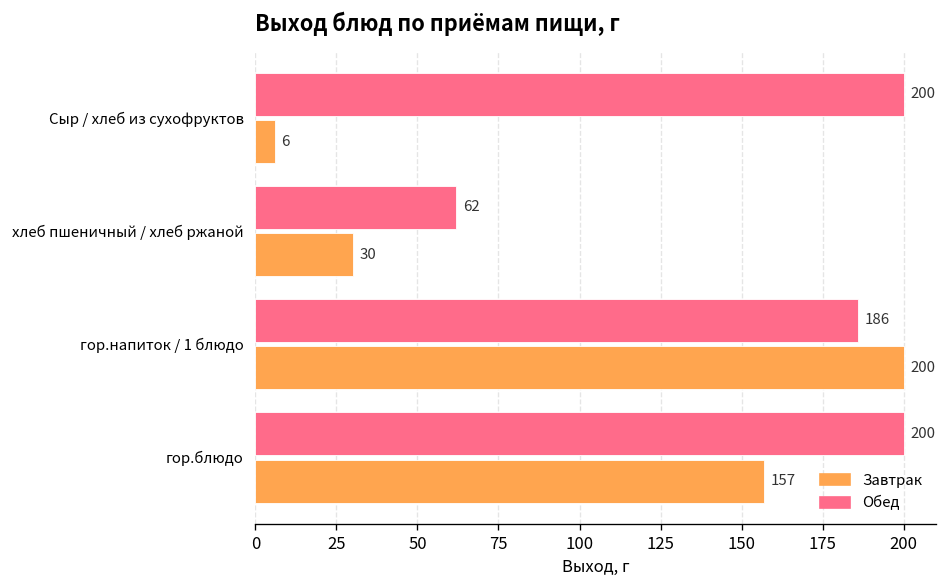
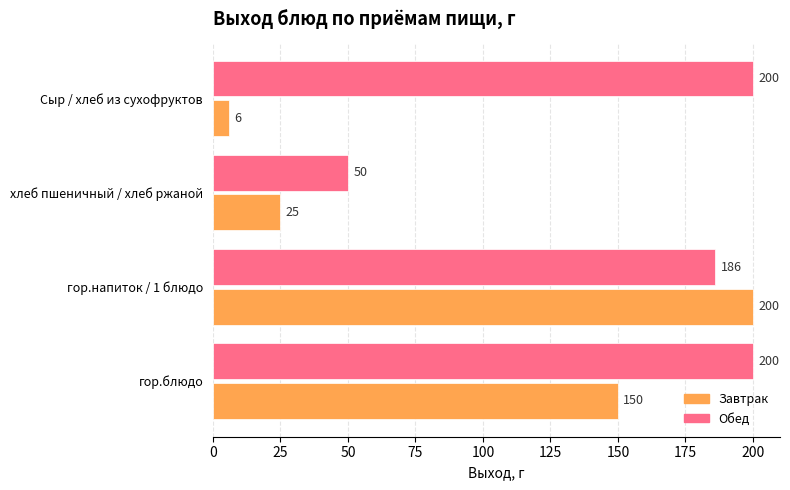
  {
    "Завтрак": {
      "Сыр / хлеб из сухофруктов": 6,
-     "хлеб пшеничный / хлеб ржаной": 30,
+     "хлеб пшеничный / хлеб ржаной": 25,
      "гор.напиток / 1 блюдо": 200,
-     "гор.блюдо": 157
+     "гор.блюдо": 150
    },
    "Обед": {
      "Сыр / хлеб из сухофруктов": 200,
-     "хлеб пшеничный / хлеб ржаной": 62,
+     "хлеб пшеничный / хлеб ржаной": 50,
      "гор.напиток / 1 блюдо": 186,
      "гор.блюдо": 200
    }
  }
